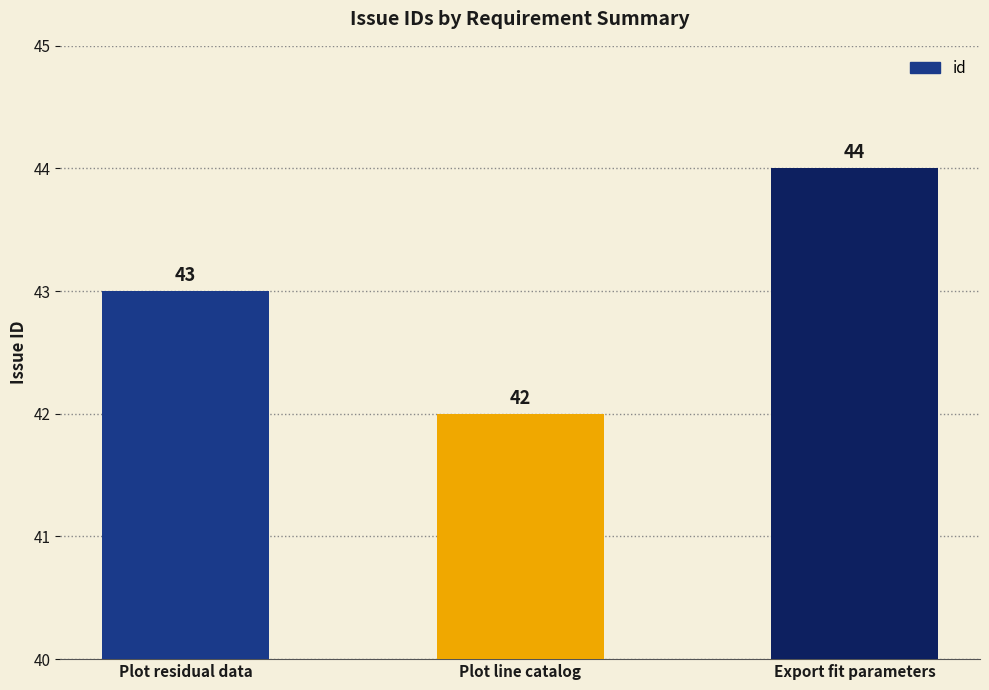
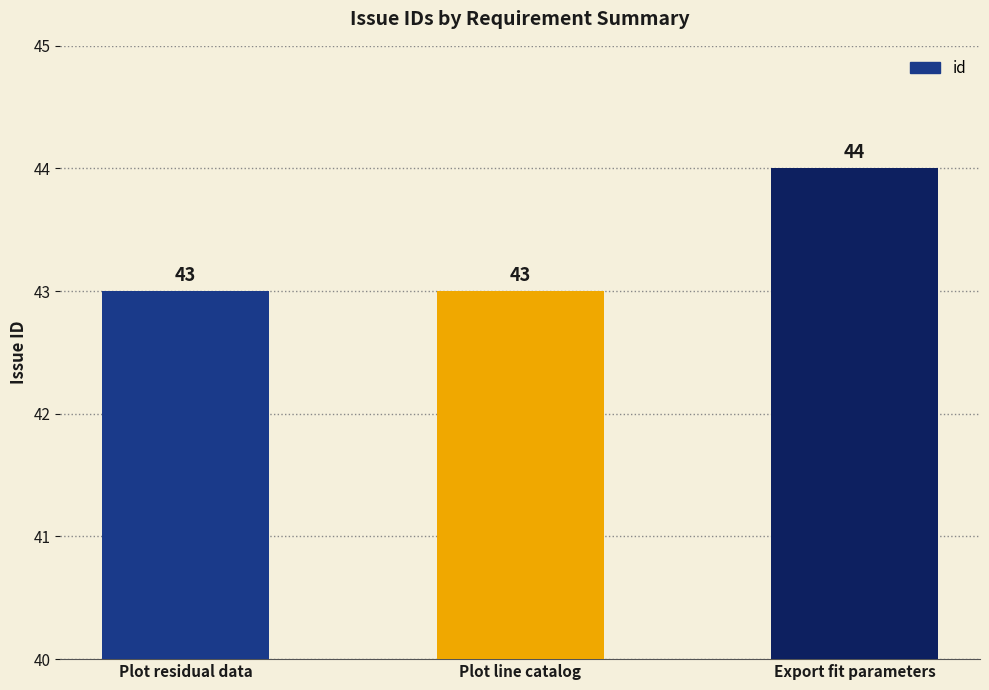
  {
    "Plot residual data": 43,
-   "Plot line catalog": 42,
+   "Plot line catalog": 43,
    "Export fit parameters": 44
  }
